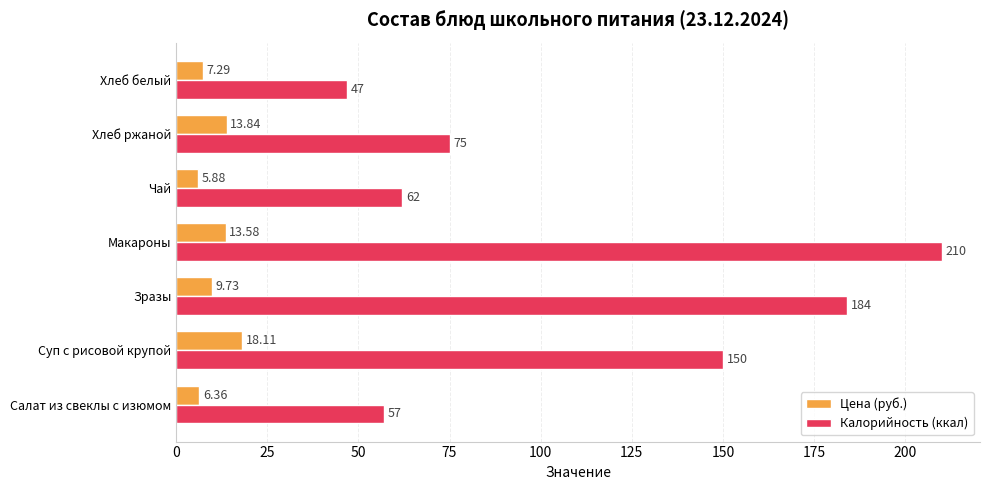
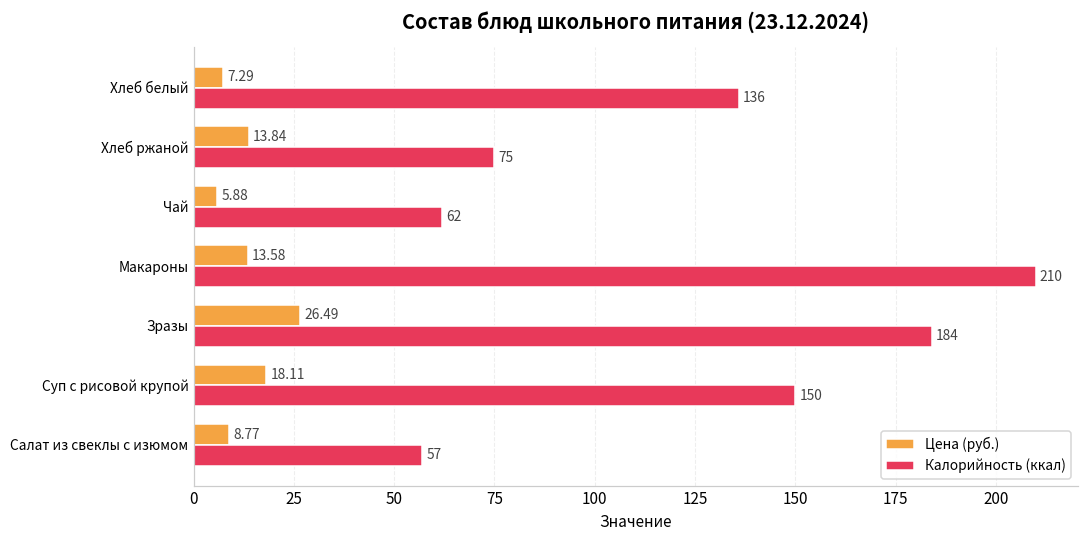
  {
    "Цена (руб.)": {
      "Хлеб белый": 7.29,
      "Хлеб ржаной": 13.84,
      "Чай": 5.88,
      "Макароны": 13.58,
-     "Зразы": 9.73,
+     "Зразы": 26.49,
      "Суп с рисовой крупой": 18.11,
-     "Салат из свеклы с изюмом": 6.36
+     "Салат из свеклы с изюмом": 8.77
    },
    "Калорийность (ккал)": {
-     "Хлеб белый": 47,
+     "Хлеб белый": 136,
      "Хлеб ржаной": 75,
      "Чай": 62,
      "Макароны": 210,
      "Зразы": 184,
      "Суп с рисовой крупой": 150,
      "Салат из свеклы с изюмом": 57
    }
  }
